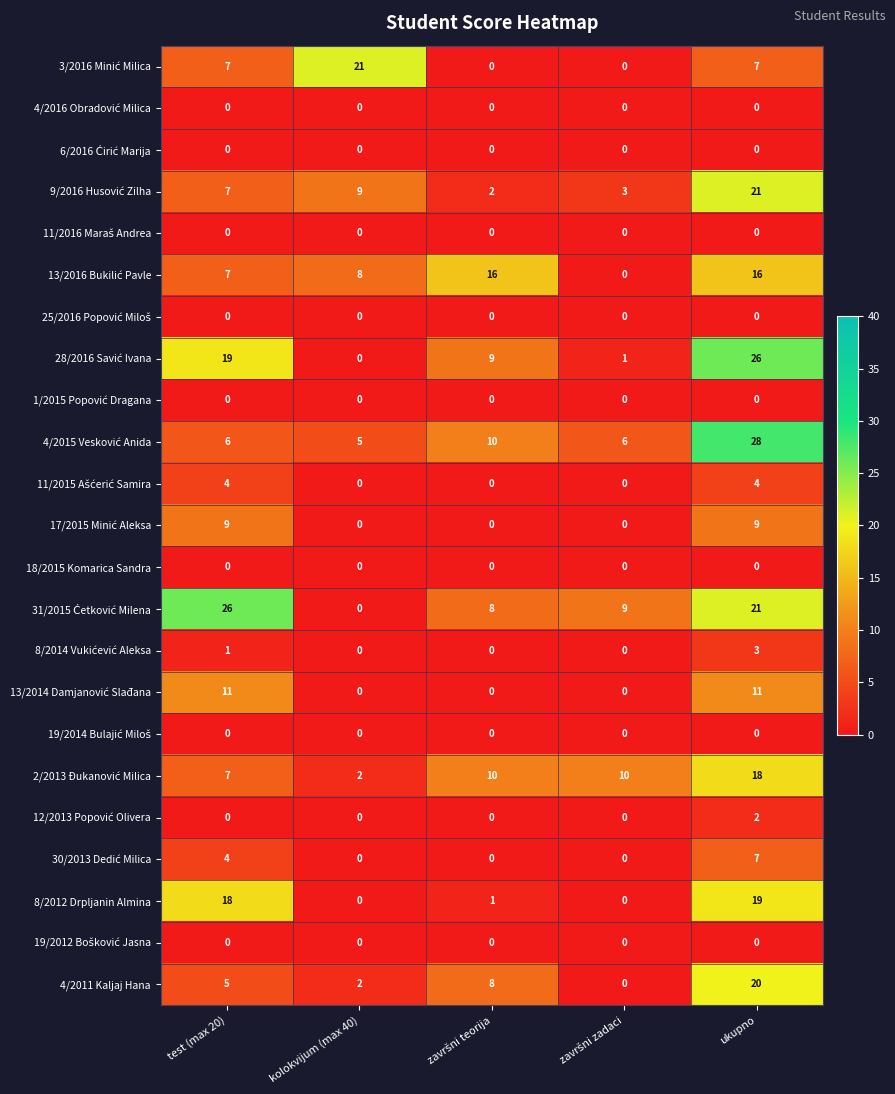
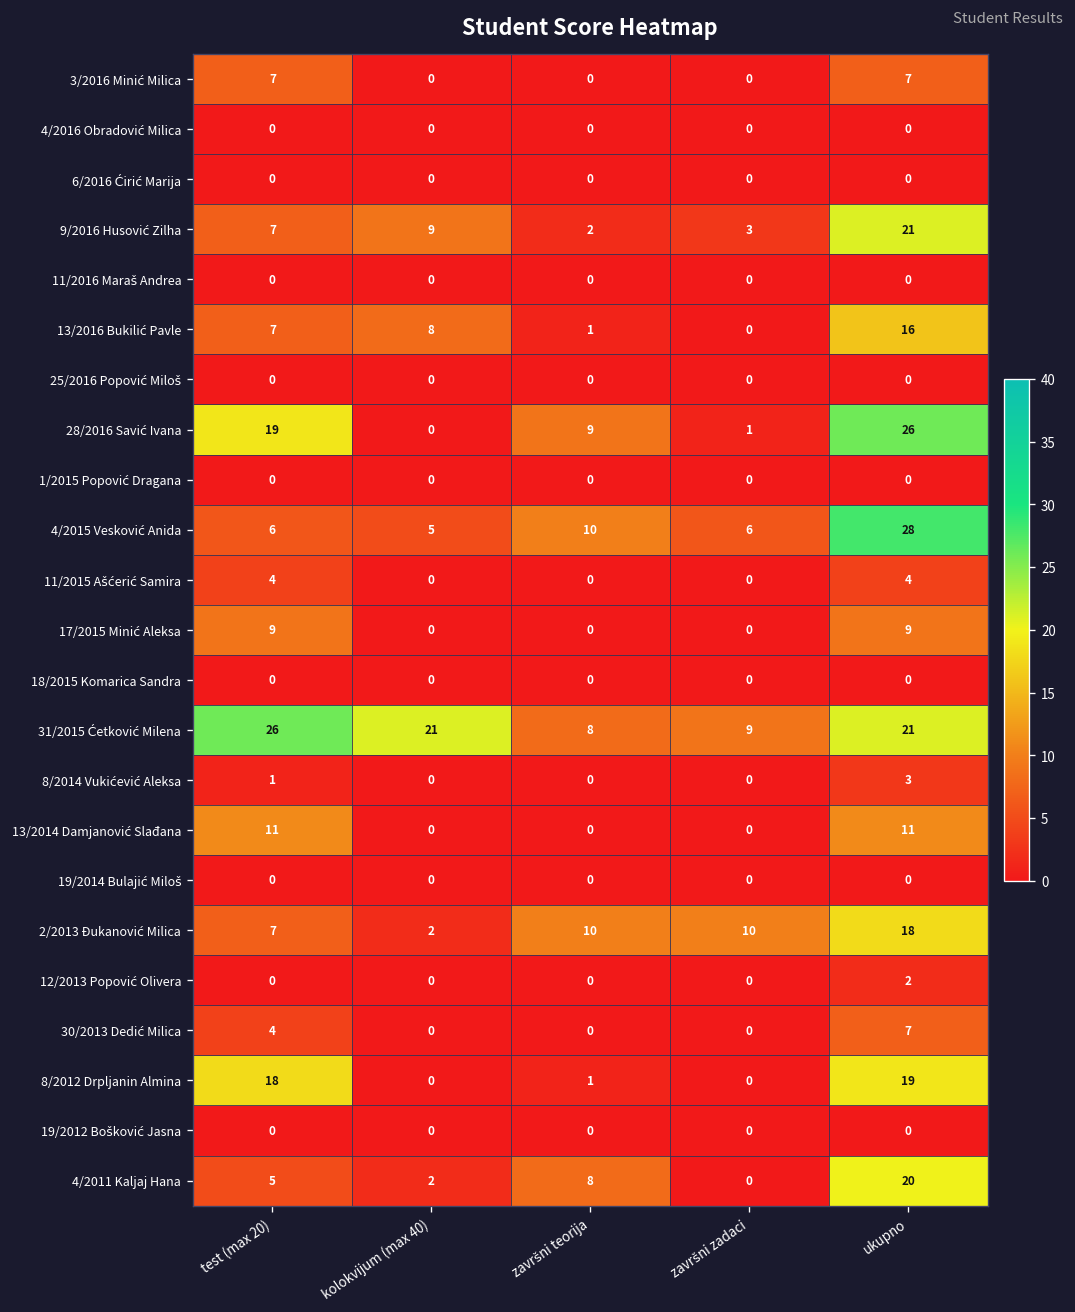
  {
    "3/2016 Minić Milica": {
      "test (max 20)": 7,
-     "kolokvijum (max 40)": 21,
+     "kolokvijum (max 40)": 0,
      "završni teorija": 0,
      "završni zadaci": 0,
      "ukupno": 7
    },
    "4/2016 Obradović Milica": {
      "test (max 20)": 0,
      "kolokvijum (max 40)": 0,
      "završni teorija": 0,
      "završni zadaci": 0,
      "ukupno": 0
    },
    "6/2016 Ćirić Marija": {
      "test (max 20)": 0,
      "kolokvijum (max 40)": 0,
      "završni teorija": 0,
      "završni zadaci": 0,
      "ukupno": 0
    },
    "9/2016 Husović Zilha": {
      "test (max 20)": 7,
      "kolokvijum (max 40)": 9,
      "završni teorija": 2,
      "završni zadaci": 3,
      "ukupno": 21
    },
    "11/2016 Maraš Andrea": {
      "test (max 20)": 0,
      "kolokvijum (max 40)": 0,
      "završni teorija": 0,
      "završni zadaci": 0,
      "ukupno": 0
    },
    "13/2016 Bukilić Pavle": {
      "test (max 20)": 7,
      "kolokvijum (max 40)": 8,
-     "završni teorija": 16,
+     "završni teorija": 1,
      "završni zadaci": 0,
      "ukupno": 16
    },
    "25/2016 Popović Miloš": {
      "test (max 20)": 0,
      "kolokvijum (max 40)": 0,
      "završni teorija": 0,
      "završni zadaci": 0,
      "ukupno": 0
    },
    "28/2016 Savić Ivana": {
      "test (max 20)": 19,
      "kolokvijum (max 40)": 0,
      "završni teorija": 9,
      "završni zadaci": 1,
      "ukupno": 26
    },
    "1/2015 Popović Dragana": {
      "test (max 20)": 0,
      "kolokvijum (max 40)": 0,
      "završni teorija": 0,
      "završni zadaci": 0,
      "ukupno": 0
    },
    "4/2015 Vesković Anida": {
      "test (max 20)": 6,
      "kolokvijum (max 40)": 5,
      "završni teorija": 10,
      "završni zadaci": 6,
      "ukupno": 28
    },
    "11/2015 Ašćerić Samira": {
      "test (max 20)": 4,
      "kolokvijum (max 40)": 0,
      "završni teorija": 0,
      "završni zadaci": 0,
      "ukupno": 4
    },
    "17/2015 Minić Aleksa": {
      "test (max 20)": 9,
      "kolokvijum (max 40)": 0,
      "završni teorija": 0,
      "završni zadaci": 0,
      "ukupno": 9
    },
    "18/2015 Komarica Sandra": {
      "test (max 20)": 0,
      "kolokvijum (max 40)": 0,
      "završni teorija": 0,
      "završni zadaci": 0,
      "ukupno": 0
    },
    "31/2015 Ćetković Milena": {
      "test (max 20)": 26,
-     "kolokvijum (max 40)": 0,
+     "kolokvijum (max 40)": 21,
      "završni teorija": 8,
      "završni zadaci": 9,
      "ukupno": 21
    },
    "8/2014 Vukićević Aleksa": {
      "test (max 20)": 1,
      "kolokvijum (max 40)": 0,
      "završni teorija": 0,
      "završni zadaci": 0,
      "ukupno": 3
    },
    "13/2014 Damjanović Slađana": {
      "test (max 20)": 11,
      "kolokvijum (max 40)": 0,
      "završni teorija": 0,
      "završni zadaci": 0,
      "ukupno": 11
    },
    "19/2014 Bulajić Miloš": {
      "test (max 20)": 0,
      "kolokvijum (max 40)": 0,
      "završni teorija": 0,
      "završni zadaci": 0,
      "ukupno": 0
    },
    "2/2013 Đukanović Milica": {
      "test (max 20)": 7,
      "kolokvijum (max 40)": 2,
      "završni teorija": 10,
      "završni zadaci": 10,
      "ukupno": 18
    },
    "12/2013 Popović Olivera": {
      "test (max 20)": 0,
      "kolokvijum (max 40)": 0,
      "završni teorija": 0,
      "završni zadaci": 0,
      "ukupno": 2
    },
    "30/2013 Dedić Milica": {
      "test (max 20)": 4,
      "kolokvijum (max 40)": 0,
      "završni teorija": 0,
      "završni zadaci": 0,
      "ukupno": 7
    },
    "8/2012 Drpljanin Almina": {
      "test (max 20)": 18,
      "kolokvijum (max 40)": 0,
      "završni teorija": 1,
      "završni zadaci": 0,
      "ukupno": 19
    },
    "19/2012 Bošković Jasna": {
      "test (max 20)": 0,
      "kolokvijum (max 40)": 0,
      "završni teorija": 0,
      "završni zadaci": 0,
      "ukupno": 0
    },
    "4/2011 Kaljaj Hana": {
      "test (max 20)": 5,
      "kolokvijum (max 40)": 2,
      "završni teorija": 8,
      "završni zadaci": 0,
      "ukupno": 20
    }
  }
